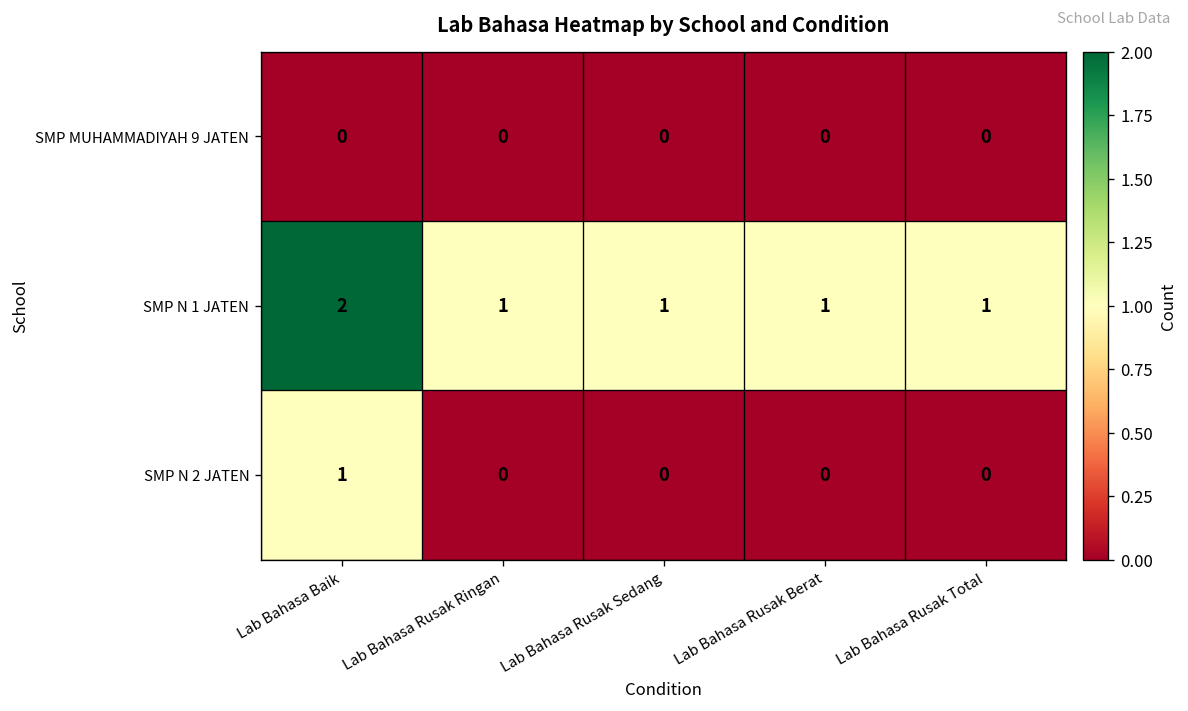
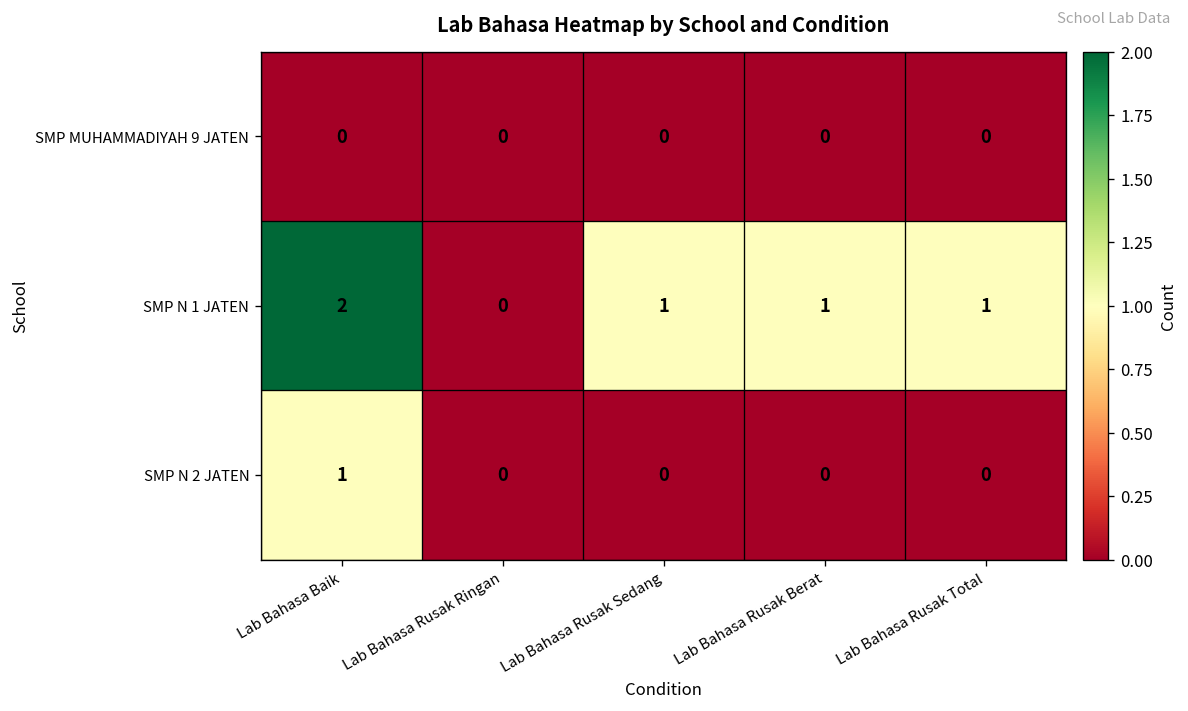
  {
    "SMP MUHAMMADIYAH 9 JATEN": {
      "Lab Bahasa Baik": 0,
      "Lab Bahasa Rusak Ringan": 0,
      "Lab Bahasa Rusak Sedang": 0,
      "Lab Bahasa Rusak Berat": 0,
      "Lab Bahasa Rusak Total": 0
    },
    "SMP N 1 JATEN": {
      "Lab Bahasa Baik": 2,
-     "Lab Bahasa Rusak Ringan": 1,
+     "Lab Bahasa Rusak Ringan": 0,
      "Lab Bahasa Rusak Sedang": 1,
      "Lab Bahasa Rusak Berat": 1,
      "Lab Bahasa Rusak Total": 1
    },
    "SMP N 2 JATEN": {
      "Lab Bahasa Baik": 1,
      "Lab Bahasa Rusak Ringan": 0,
      "Lab Bahasa Rusak Sedang": 0,
      "Lab Bahasa Rusak Berat": 0,
      "Lab Bahasa Rusak Total": 0
    }
  }
